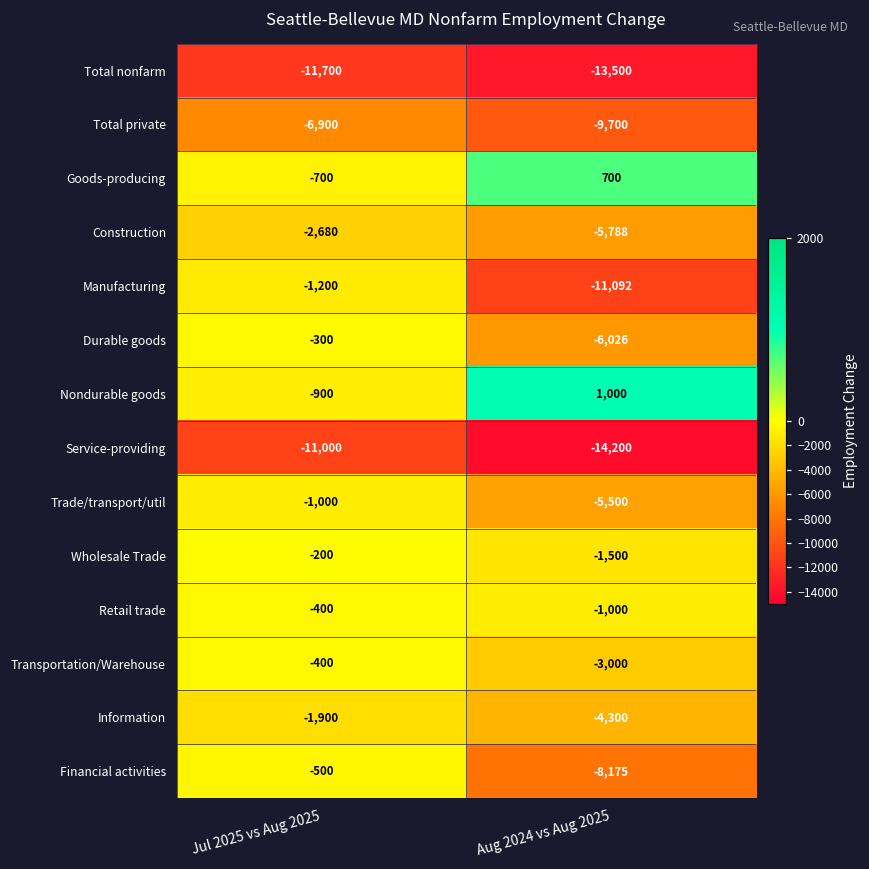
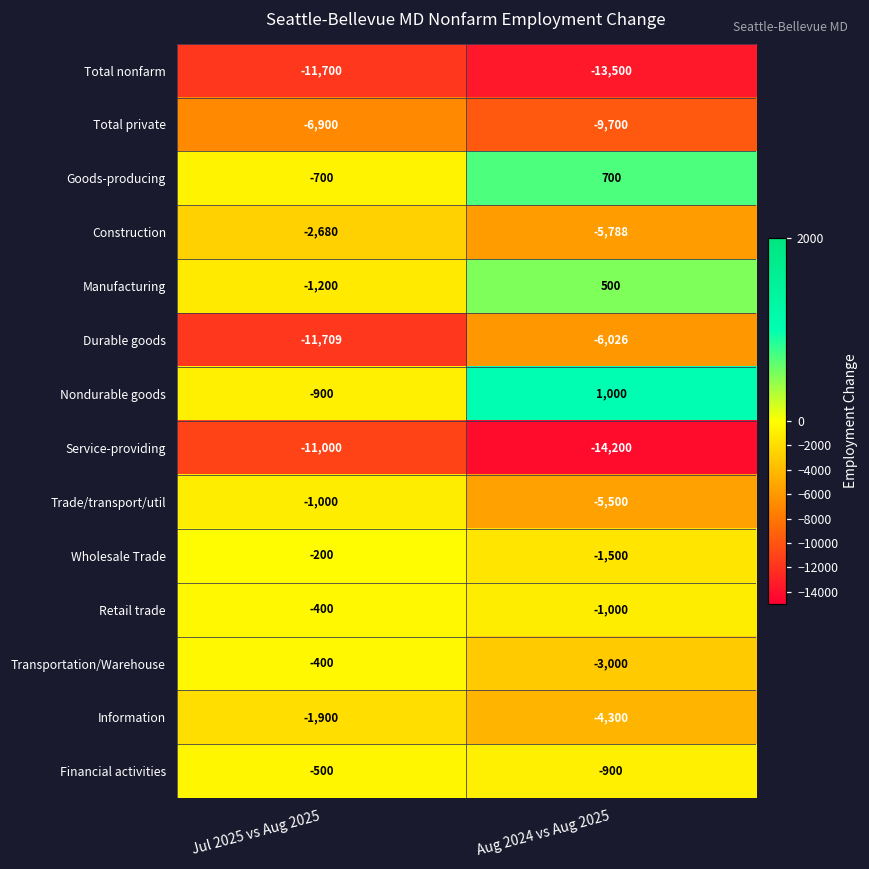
  {
    "Total nonfarm": {
      "Jul 2025 vs Aug 2025": "-11,700",
      "Aug 2024 vs Aug 2025": "-13,500"
    },
    "Total private": {
      "Jul 2025 vs Aug 2025": "-6,900",
      "Aug 2024 vs Aug 2025": "-9,700"
    },
    "Goods-producing": {
      "Jul 2025 vs Aug 2025": "-700",
      "Aug 2024 vs Aug 2025": "700"
    },
    "Construction": {
      "Jul 2025 vs Aug 2025": "-2,680",
      "Aug 2024 vs Aug 2025": "-5,788"
    },
    "Manufacturing": {
      "Jul 2025 vs Aug 2025": "-1,200",
-     "Aug 2024 vs Aug 2025": "-11,092"
+     "Aug 2024 vs Aug 2025": "500"
    },
    "Durable goods": {
-     "Jul 2025 vs Aug 2025": "-300",
+     "Jul 2025 vs Aug 2025": "-11,709",
      "Aug 2024 vs Aug 2025": "-6,026"
    },
    "Nondurable goods": {
      "Jul 2025 vs Aug 2025": "-900",
      "Aug 2024 vs Aug 2025": "1,000"
    },
    "Service-providing": {
      "Jul 2025 vs Aug 2025": "-11,000",
      "Aug 2024 vs Aug 2025": "-14,200"
    },
    "Trade/transport/util": {
      "Jul 2025 vs Aug 2025": "-1,000",
      "Aug 2024 vs Aug 2025": "-5,500"
    },
    "Wholesale Trade": {
      "Jul 2025 vs Aug 2025": "-200",
      "Aug 2024 vs Aug 2025": "-1,500"
    },
    "Retail trade": {
      "Jul 2025 vs Aug 2025": "-400",
      "Aug 2024 vs Aug 2025": "-1,000"
    },
    "Transportation/Warehouse": {
      "Jul 2025 vs Aug 2025": "-400",
      "Aug 2024 vs Aug 2025": "-3,000"
    },
    "Information": {
      "Jul 2025 vs Aug 2025": "-1,900",
      "Aug 2024 vs Aug 2025": "-4,300"
    },
    "Financial activities": {
      "Jul 2025 vs Aug 2025": "-500",
-     "Aug 2024 vs Aug 2025": "-8,175"
+     "Aug 2024 vs Aug 2025": "-900"
    }
  }
